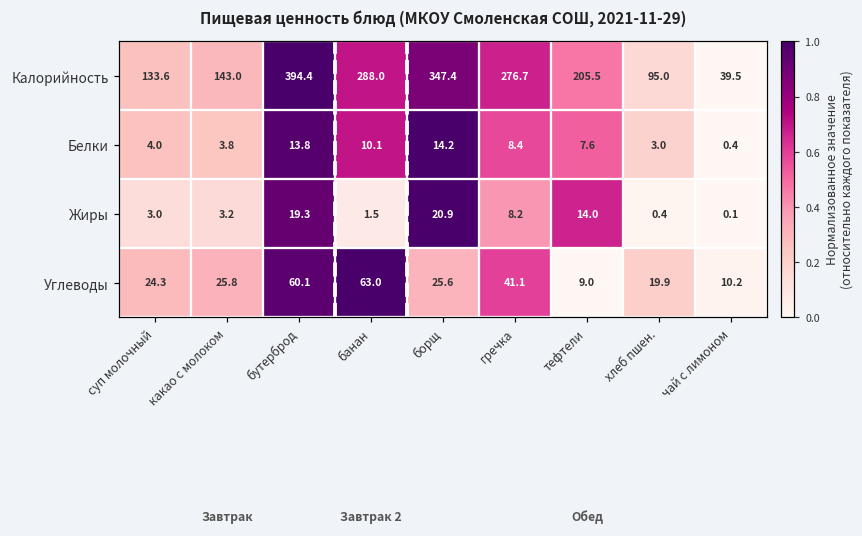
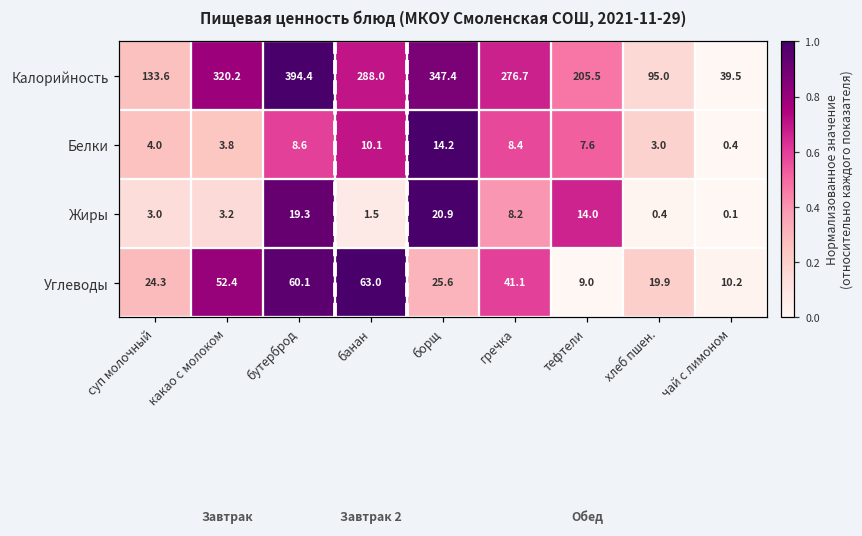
  {
    "Калорийность": {
      "суп молочный": 133.6,
-     "какао с молоком": 143.0,
+     "какао с молоком": 320.2,
      "бутерброд": 394.4,
      "банан": 288.0,
      "борщ": 347.4,
      "гречка": 276.7,
      "тефтели": 205.5,
      "хлеб пшен.": 95.0,
      "чай с лимоном": 39.5
    },
    "Белки": {
      "суп молочный": 4.0,
      "какао с молоком": 3.8,
-     "бутерброд": 13.8,
+     "бутерброд": 8.6,
      "банан": 10.1,
      "борщ": 14.2,
      "гречка": 8.4,
      "тефтели": 7.6,
      "хлеб пшен.": 3.0,
      "чай с лимоном": 0.4
    },
    "Жиры": {
      "суп молочный": 3.0,
      "какао с молоком": 3.2,
      "бутерброд": 19.3,
      "банан": 1.5,
      "борщ": 20.9,
      "гречка": 8.2,
      "тефтели": 14.0,
      "хлеб пшен.": 0.4,
      "чай с лимоном": 0.1
    },
    "Углеводы": {
      "суп молочный": 24.3,
-     "какао с молоком": 25.8,
+     "какао с молоком": 52.4,
      "бутерброд": 60.1,
      "банан": 63.0,
      "борщ": 25.6,
      "гречка": 41.1,
      "тефтели": 9.0,
      "хлеб пшен.": 19.9,
      "чай с лимоном": 10.2
    }
  }
